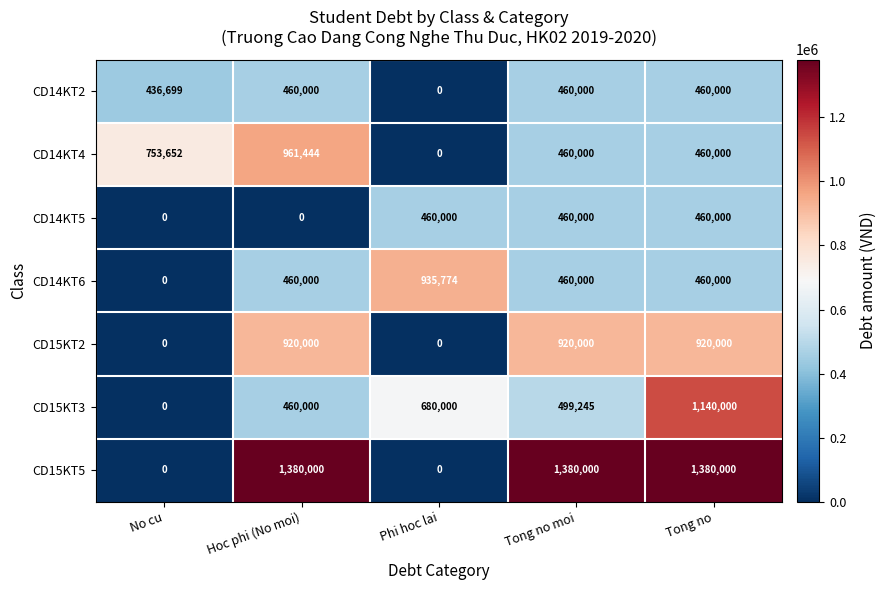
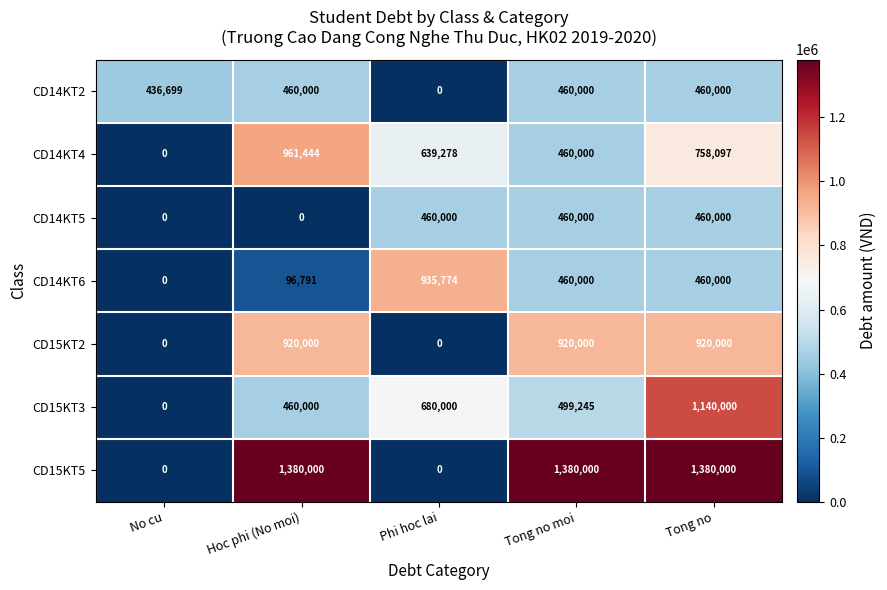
  {
    "CD14KT2": {
      "No cu": "436,699",
      "Hoc phi (No moi)": "460,000",
      "Phi hoc lai": "0",
      "Tong no moi": "460,000",
      "Tong no": "460,000"
    },
    "CD14KT4": {
-     "No cu": "753,652",
+     "No cu": "0",
      "Hoc phi (No moi)": "961,444",
-     "Phi hoc lai": "0",
+     "Phi hoc lai": "639,278",
      "Tong no moi": "460,000",
-     "Tong no": "460,000"
+     "Tong no": "758,097"
    },
    "CD14KT5": {
      "No cu": "0",
      "Hoc phi (No moi)": "0",
      "Phi hoc lai": "460,000",
      "Tong no moi": "460,000",
      "Tong no": "460,000"
    },
    "CD14KT6": {
      "No cu": "0",
-     "Hoc phi (No moi)": "460,000",
+     "Hoc phi (No moi)": "96,791",
      "Phi hoc lai": "935,774",
      "Tong no moi": "460,000",
      "Tong no": "460,000"
    },
    "CD15KT2": {
      "No cu": "0",
      "Hoc phi (No moi)": "920,000",
      "Phi hoc lai": "0",
      "Tong no moi": "920,000",
      "Tong no": "920,000"
    },
    "CD15KT3": {
      "No cu": "0",
      "Hoc phi (No moi)": "460,000",
      "Phi hoc lai": "680,000",
      "Tong no moi": "499,245",
      "Tong no": "1,140,000"
    },
    "CD15KT5": {
      "No cu": "0",
      "Hoc phi (No moi)": "1,380,000",
      "Phi hoc lai": "0",
      "Tong no moi": "1,380,000",
      "Tong no": "1,380,000"
    }
  }
